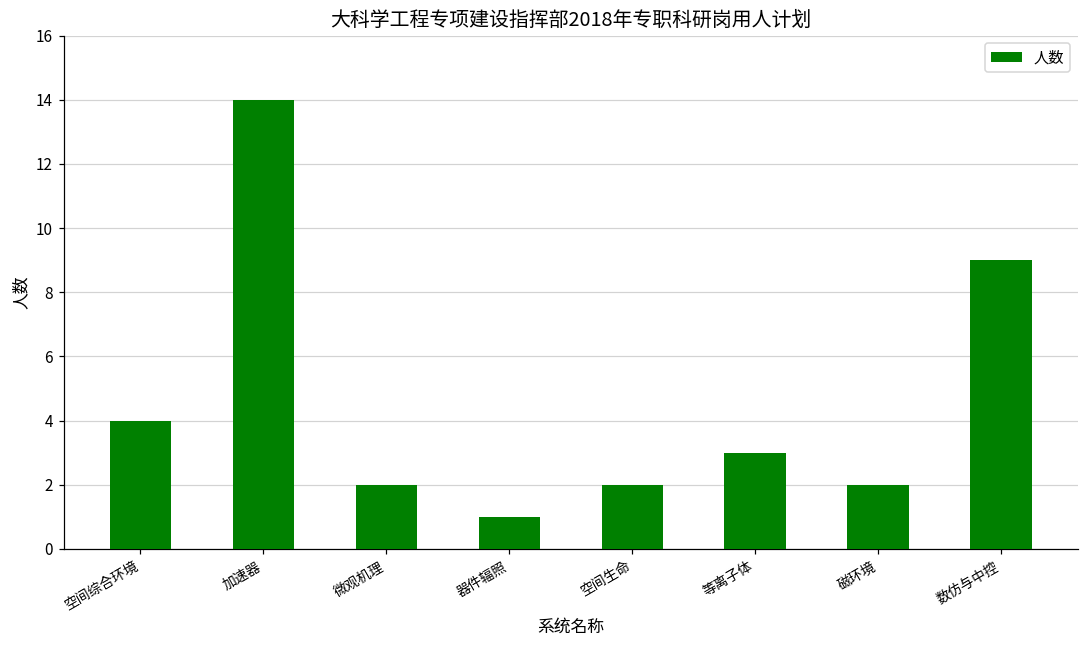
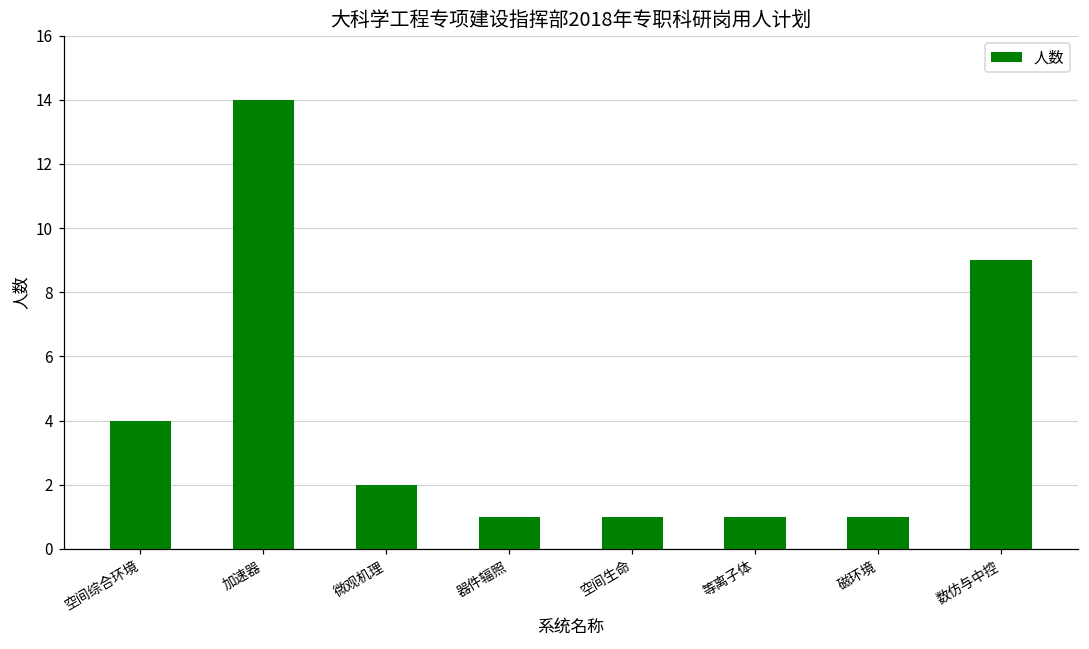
  {
    "空间综合环境": 4,
    "加速器": 14,
    "微观机理": 2,
    "器件辐照": 1,
-   "空间生命": 2,
-   "等离子体": 3,
-   "磁环境": 2,
+   "空间生命": 1,
+   "等离子体": 1,
+   "磁环境": 1,
    "数仿与中控": 9
  }
